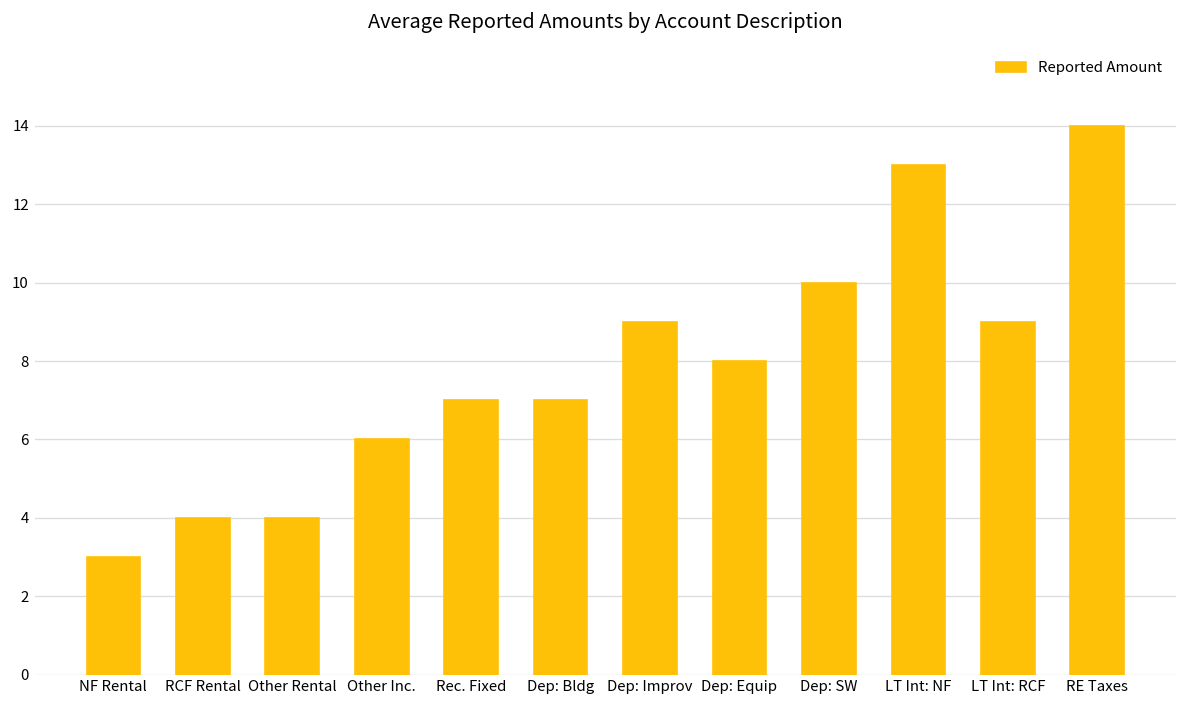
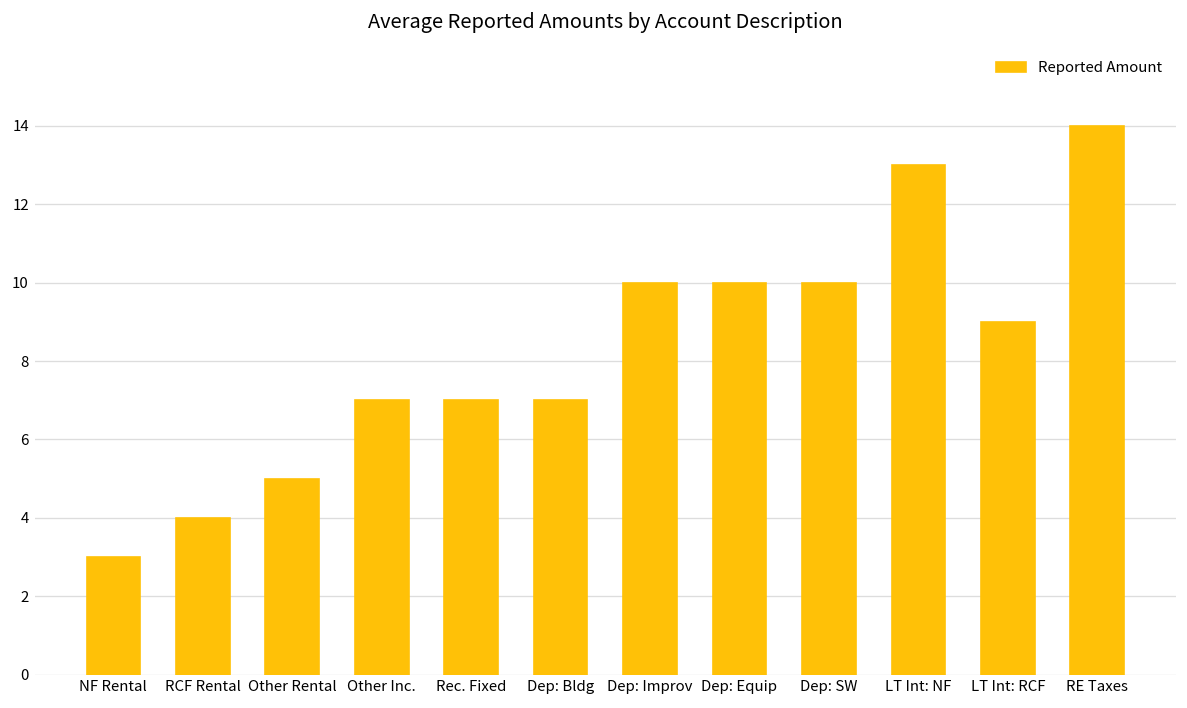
  {
    "NF Rental": 3,
    "RCF Rental": 4,
-   "Other Rental": 4,
-   "Other Inc.": 6,
+   "Other Rental": 5,
+   "Other Inc.": 7,
    "Rec. Fixed": 7,
    "Dep: Bldg": 7,
-   "Dep: Improv": 9,
-   "Dep: Equip": 8,
+   "Dep: Improv": 10,
+   "Dep: Equip": 10,
    "Dep: SW": 10,
    "LT Int: NF": 13,
    "LT Int: RCF": 9,
    "RE Taxes": 14
  }
